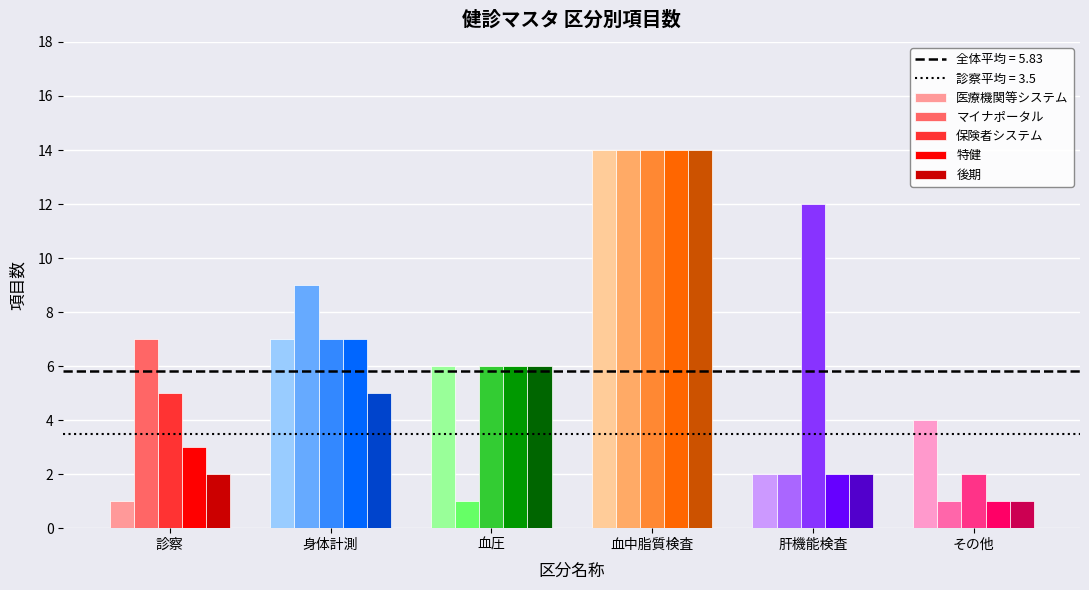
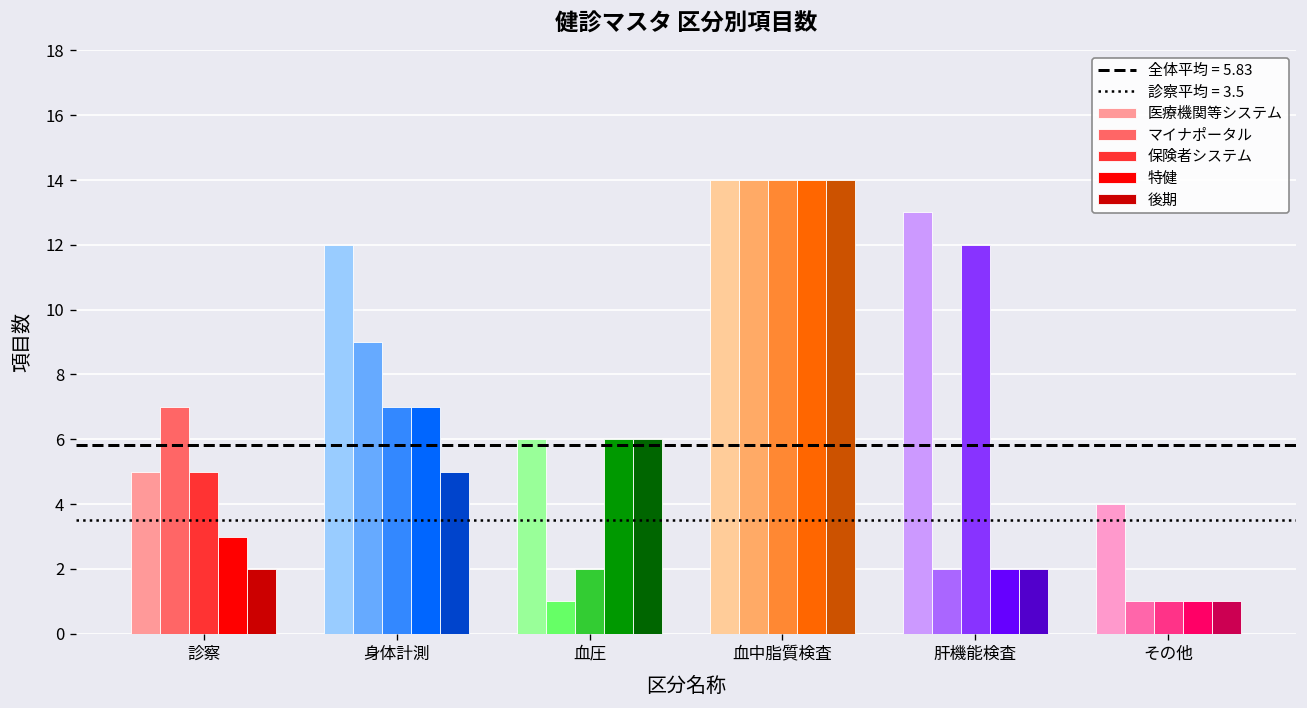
  {
    "医療機関等システム": {
-     "診察": 1,
-     "身体計測": 7,
+     "診察": 5,
+     "身体計測": 12,
      "血圧": 6,
      "血中脂質検査": 14,
-     "肝機能検査": 2,
+     "肝機能検査": 13,
      "その他": 4
    },
    "マイナポータル": {
      "診察": 7,
      "身体計測": 9,
      "血圧": 1,
      "血中脂質検査": 14,
      "肝機能検査": 2,
      "その他": 1
    },
    "保険者システム": {
      "診察": 5,
      "身体計測": 7,
-     "血圧": 6,
+     "血圧": 2,
      "血中脂質検査": 14,
      "肝機能検査": 12,
-     "その他": 2
+     "その他": 1
    }
  }
